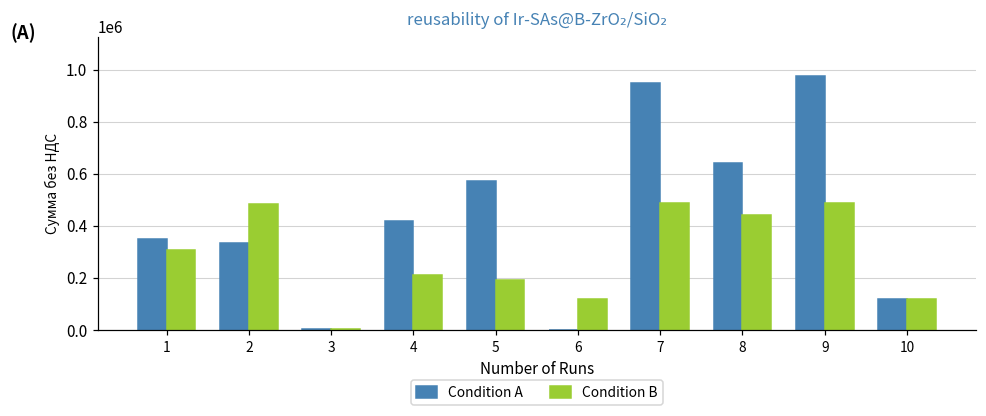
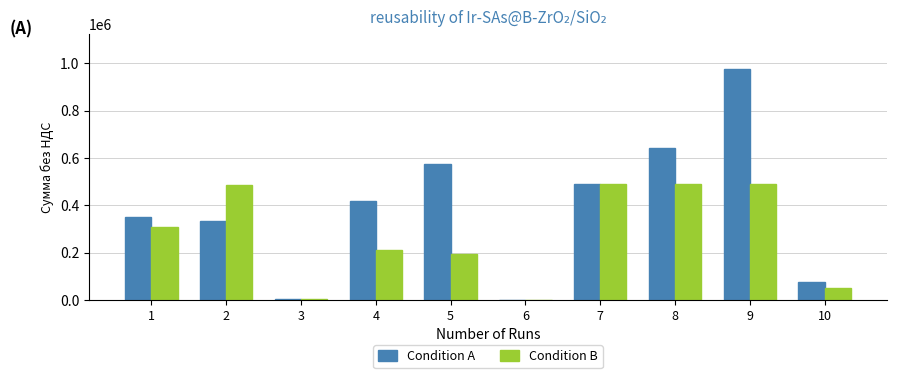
  {
    "Condition A": {
      "1": 350000,
      "2": 330000,
      "4": 420000,
      "5": 570000,
-     "7": 950000,
+     "7": 490000,
      "8": 640000,
      "9": 980000,
-     "10": 120000
+     "10": 70000
    },
    "Condition B": {
      "1": 310000,
      "2": 480000,
      "4": 210000,
      "5": 190000,
-     "6": 120000,
+     "6": 0,
      "7": 490000,
-     "8": 440000,
+     "8": 490000,
      "9": 490000,
-     "10": 120000
+     "10": 50000
    }
  }
